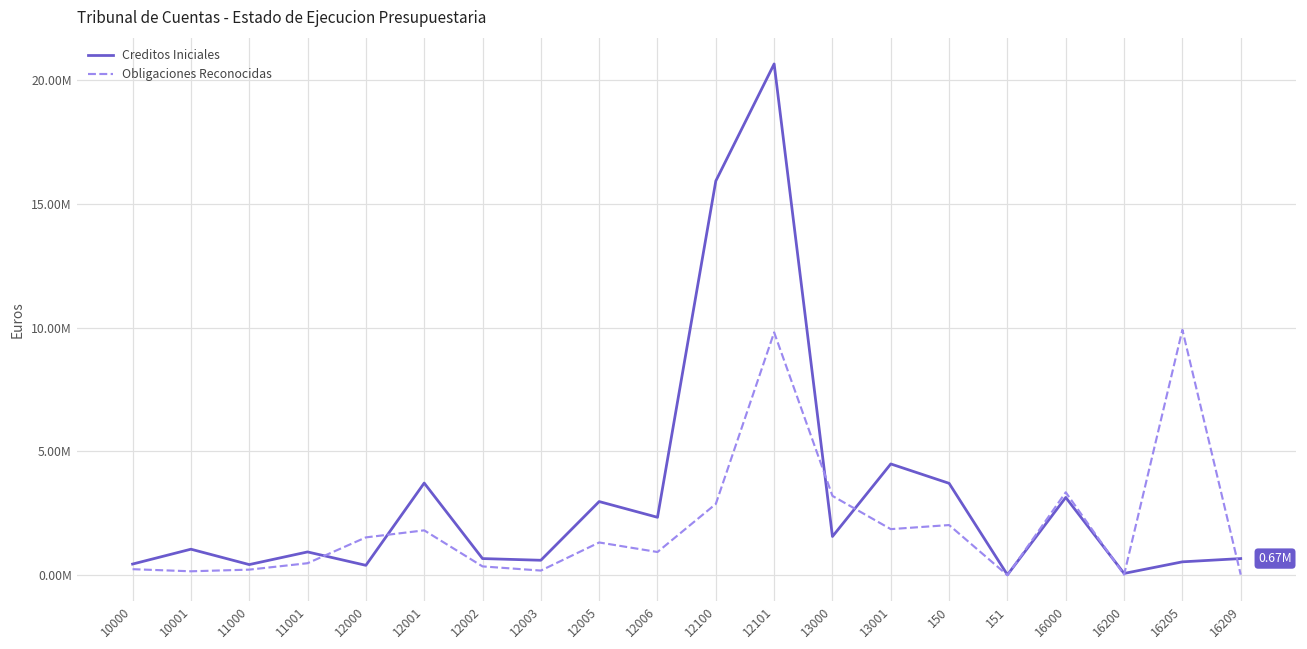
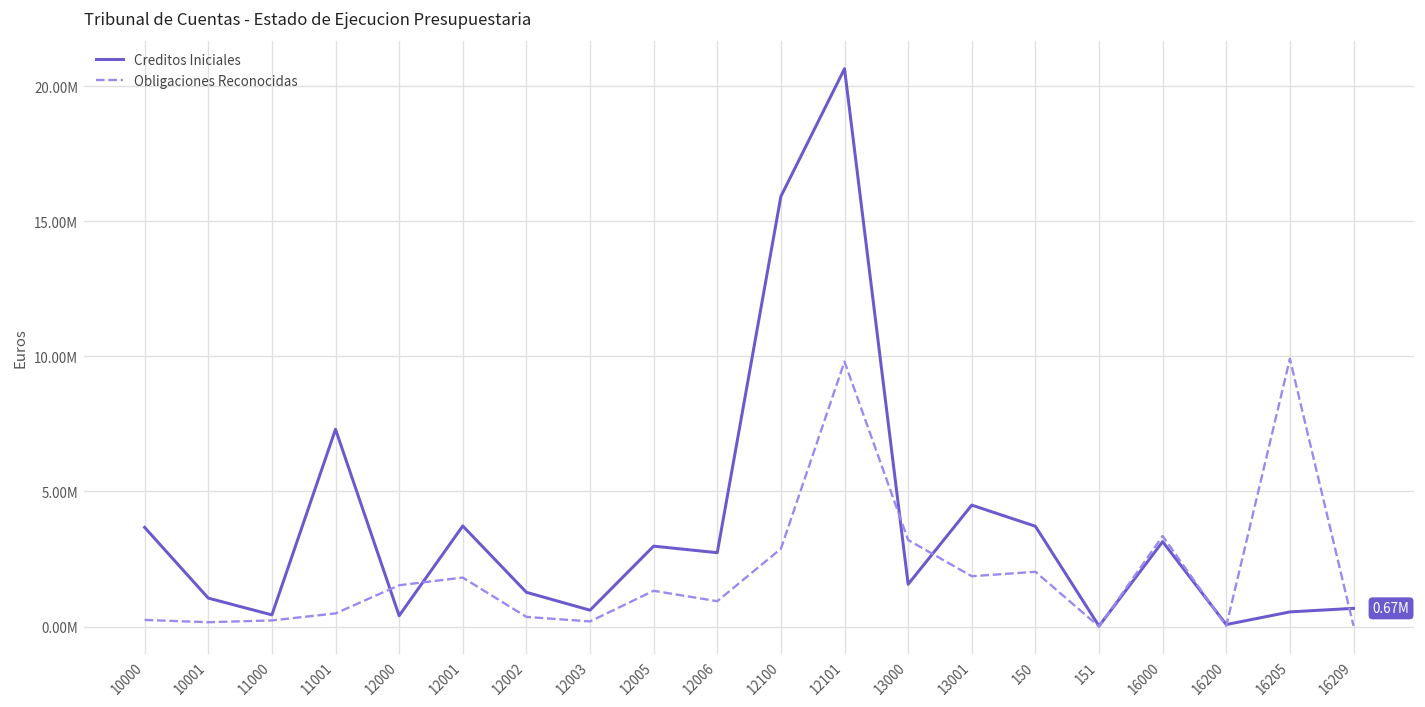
  {
    "Creditos Iniciales": {
-     "10000": 500000,
+     "10000": 3700000,
      "10001": 1100000,
      "11000": 400000,
-     "11001": 900000,
+     "11001": 7300000,
      "12000": 400000,
      "12001": 3700000,
-     "12002": 700000,
+     "12002": 1300000,
      "12003": 600000,
      "12005": 3000000,
-     "12006": 2300000,
+     "12006": 2700000,
      "12100": 15900000,
      "12101": 20600000,
      "13000": 1600000,
      "13001": 4500000,
      "150": 3700000,
      "16000": 3100000,
      "16205": 500000
    },
    "Obligaciones Reconocidas": {
      "10000": 200000,
      "10001": 200000,
      "11000": 200000,
      "11001": 500000,
      "12000": 1500000,
      "12001": 1800000,
      "12002": 400000,
      "12003": 200000,
      "12005": 1300000,
      "12006": 900000,
      "12100": 2900000,
      "12101": 9800000,
      "13000": 3200000,
      "13001": 1900000,
      "150": 2000000,
      "16000": 3300000,
      "16205": 9900000,
      "16209": 0
    }
  }
